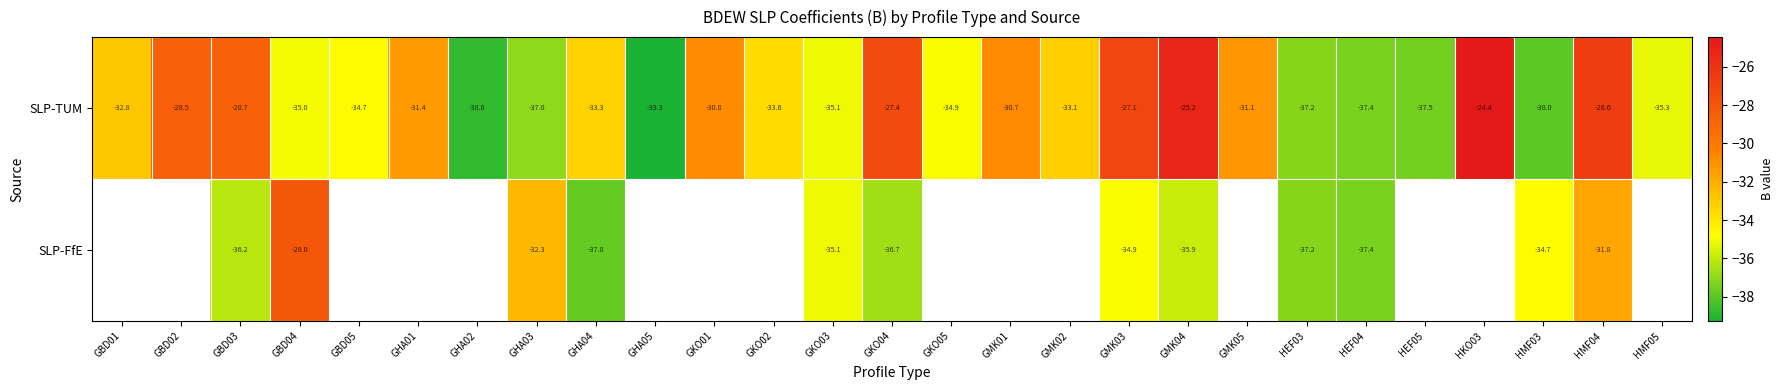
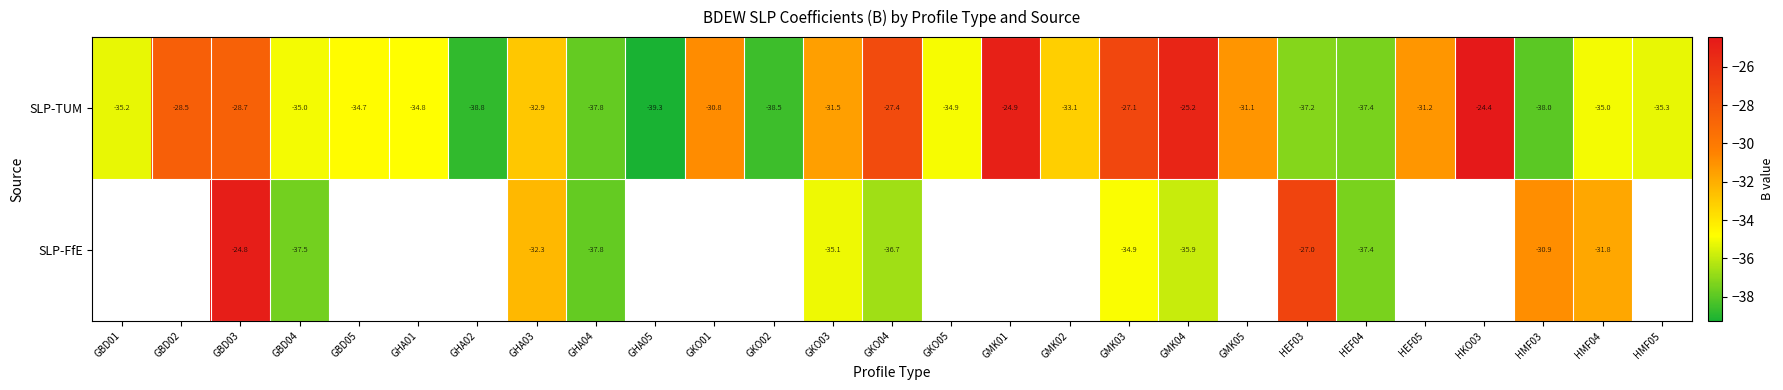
  {
    "SLP-TUM": {
-     "GBD01": -32.8,
+     "GBD01": -35.2,
      "GBD02": -28.5,
      "GBD03": -28.7,
      "GBD04": -35.0,
      "GBD05": -34.7,
-     "GHA01": -31.4,
+     "GHA01": -34.8,
      "GHA02": -38.8,
-     "GHA03": -37.0,
-     "GHA04": -33.3,
+     "GHA03": -32.9,
+     "GHA04": -37.8,
      "GHA05": -39.3,
      "GKO01": -30.8,
-     "GKO02": -33.6,
-     "GKO03": -35.1,
+     "GKO02": -38.5,
+     "GKO03": -31.5,
      "GKO04": -27.4,
      "GKO05": -34.9,
-     "GMK01": -30.7,
+     "GMK01": -24.9,
      "GMK02": -33.1,
      "GMK03": -27.1,
      "GMK04": -25.2,
      "GMK05": -31.1,
      "HEF03": -37.2,
      "HEF04": -37.4,
-     "HEF05": -37.5,
+     "HEF05": -31.2,
      "HKO03": -24.4,
      "HMF03": -38.0,
-     "HMF04": -26.6,
+     "HMF04": -35.0,
      "HMF05": -35.3
    },
    "SLP-FfE": {
-     "GBD03": -36.2,
-     "GBD04": -28.0,
+     "GBD03": -24.8,
+     "GBD04": -37.5,
      "GHA03": -32.3,
      "GHA04": -37.8,
      "GKO03": -35.1,
      "GKO04": -36.7,
      "GMK03": -34.9,
      "GMK04": -35.9,
-     "HEF03": -37.2,
+     "HEF03": -27.0,
      "HEF04": -37.4,
-     "HMF03": -34.7,
+     "HMF03": -30.9,
      "HMF04": -31.8
    }
  }
